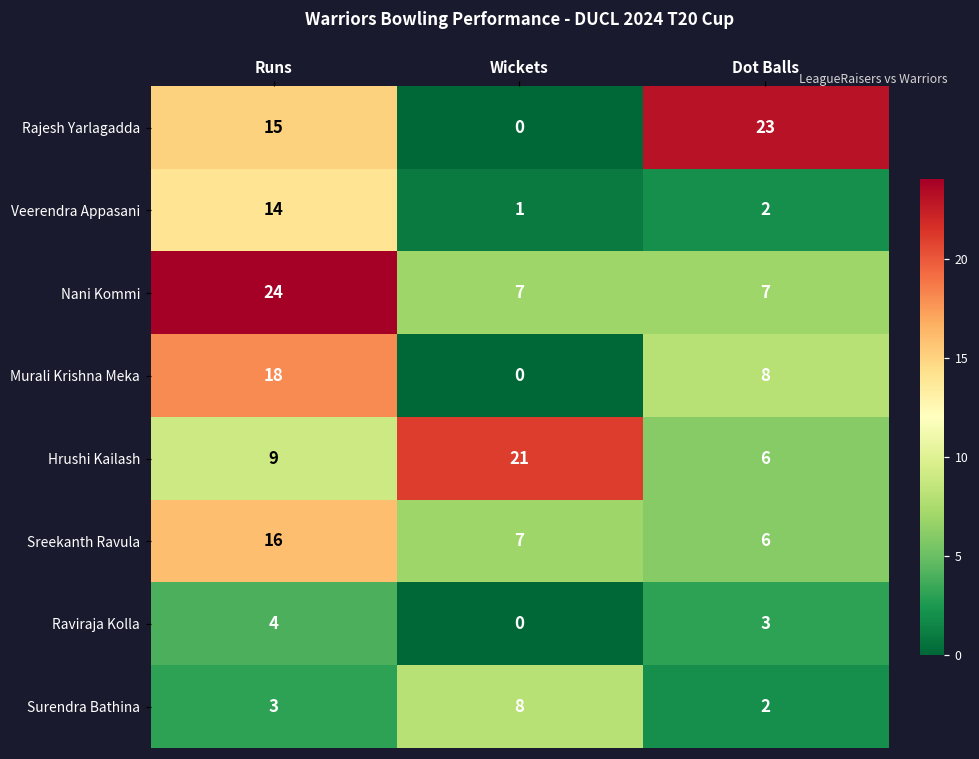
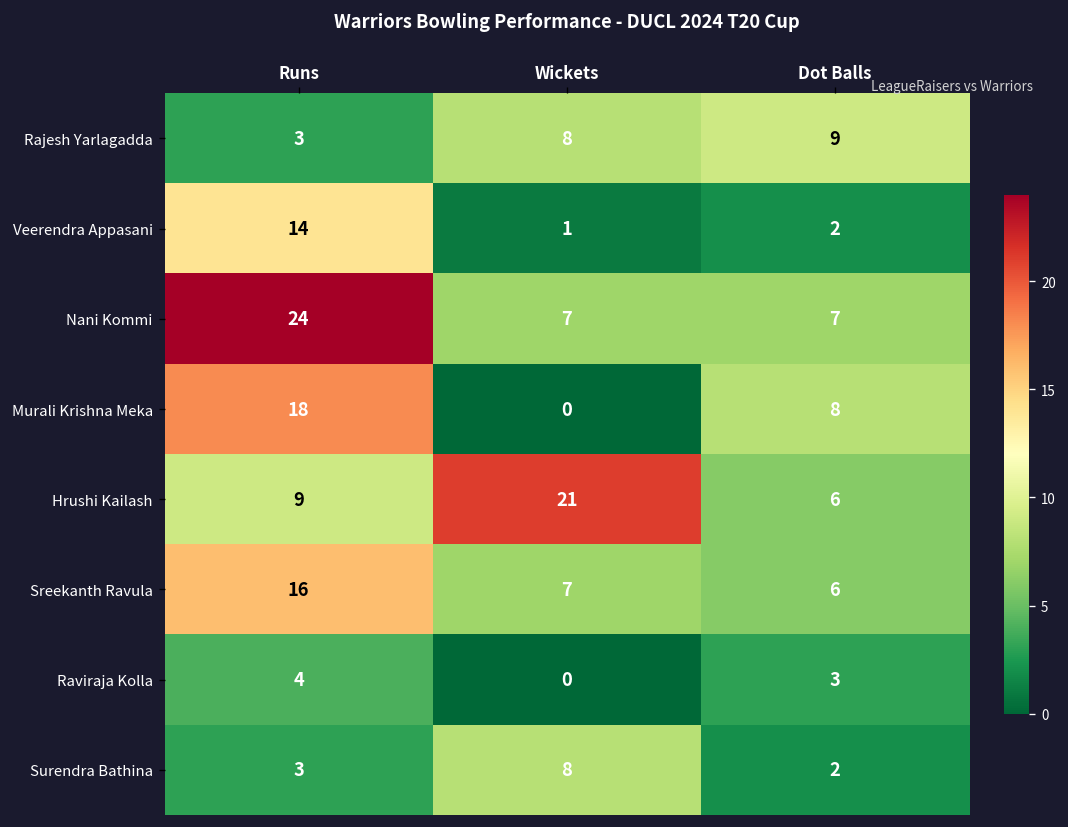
  {
    "Rajesh Yarlagadda": {
-     "Runs": 15,
-     "Wickets": 0,
-     "Dot Balls": 23
+     "Runs": 3,
+     "Wickets": 8,
+     "Dot Balls": 9
    },
    "Veerendra Appasani": {
      "Runs": 14,
      "Wickets": 1,
      "Dot Balls": 2
    },
    "Nani Kommi": {
      "Runs": 24,
      "Wickets": 7,
      "Dot Balls": 7
    },
    "Murali Krishna Meka": {
      "Runs": 18,
      "Wickets": 0,
      "Dot Balls": 8
    },
    "Hrushi Kailash": {
      "Runs": 9,
      "Wickets": 21,
      "Dot Balls": 6
    },
    "Sreekanth Ravula": {
      "Runs": 16,
      "Wickets": 7,
      "Dot Balls": 6
    },
    "Raviraja Kolla": {
      "Runs": 4,
      "Wickets": 0,
      "Dot Balls": 3
    },
    "Surendra Bathina": {
      "Runs": 3,
      "Wickets": 8,
      "Dot Balls": 2
    }
  }
